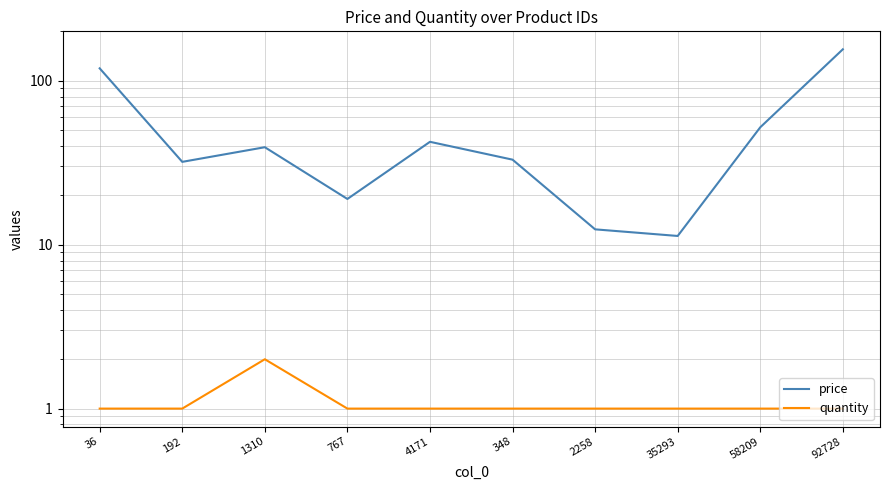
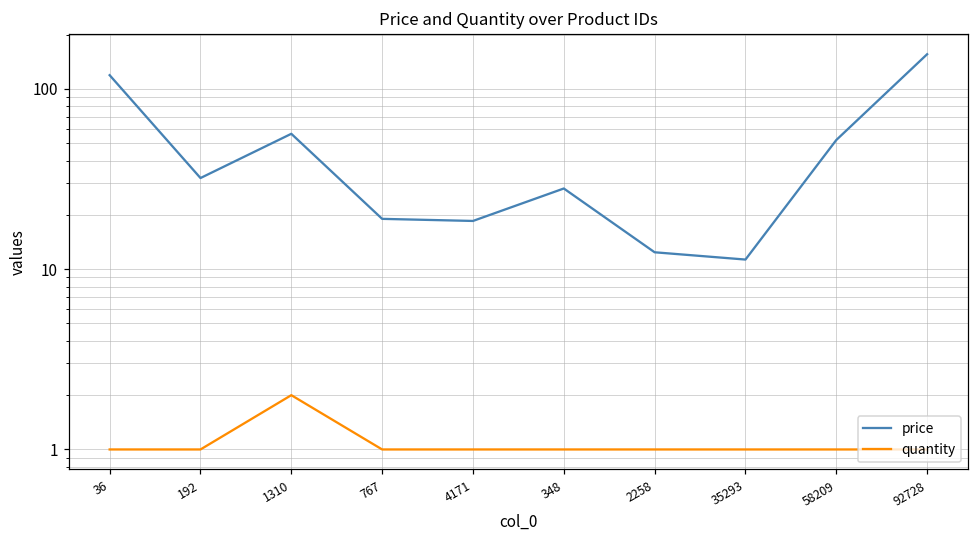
  {
    "price": {
      "36": 120,
      "192": 32,
-     "1310": 39,
+     "1310": 56,
      "767": 19,
-     "4171": 42,
-     "348": 33,
+     "4171": 19,
+     "348": 28,
      "2258": 12,
      "35293": 11,
      "58209": 52,
      "92728": 160
    },
    "quantity": {
      "36": 1,
      "192": 1,
      "1310": 2,
      "767": 1,
      "4171": 1,
      "348": 1,
      "2258": 1,
      "35293": 1,
      "58209": 1
    }
  }
